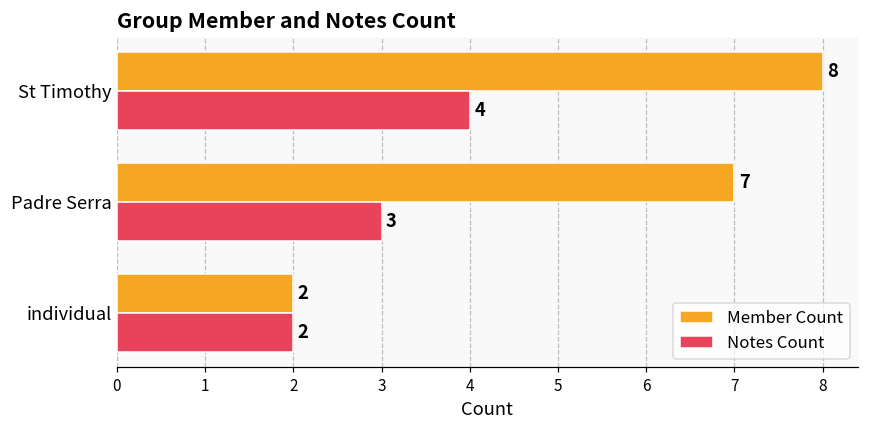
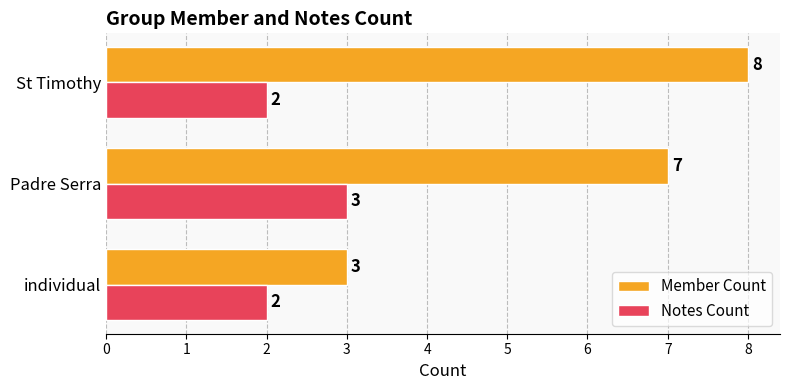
  {
    "Member Count": {
      "St Timothy": 8,
      "Padre Serra": 7,
-     "individual": 2
+     "individual": 3
    },
    "Notes Count": {
-     "St Timothy": 4,
+     "St Timothy": 2,
      "Padre Serra": 3,
      "individual": 2
    }
  }
